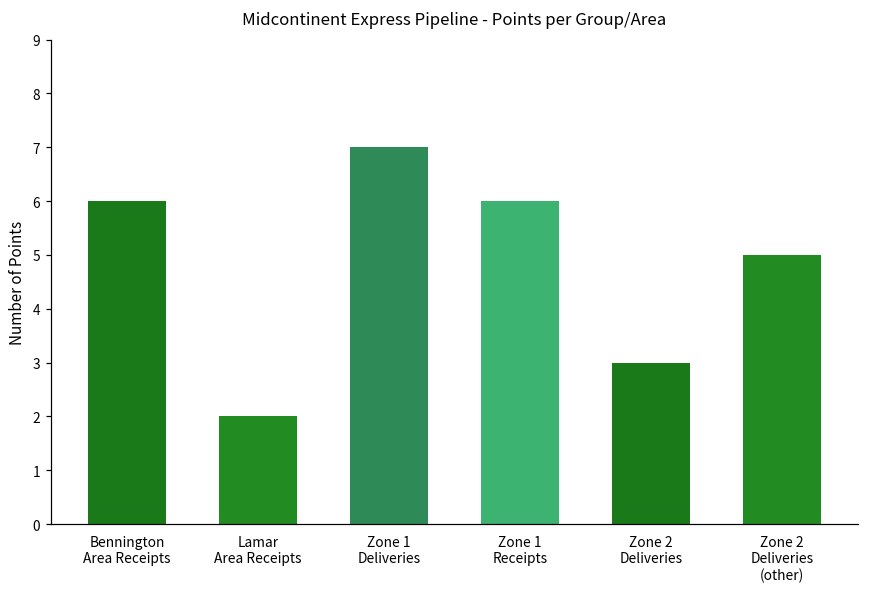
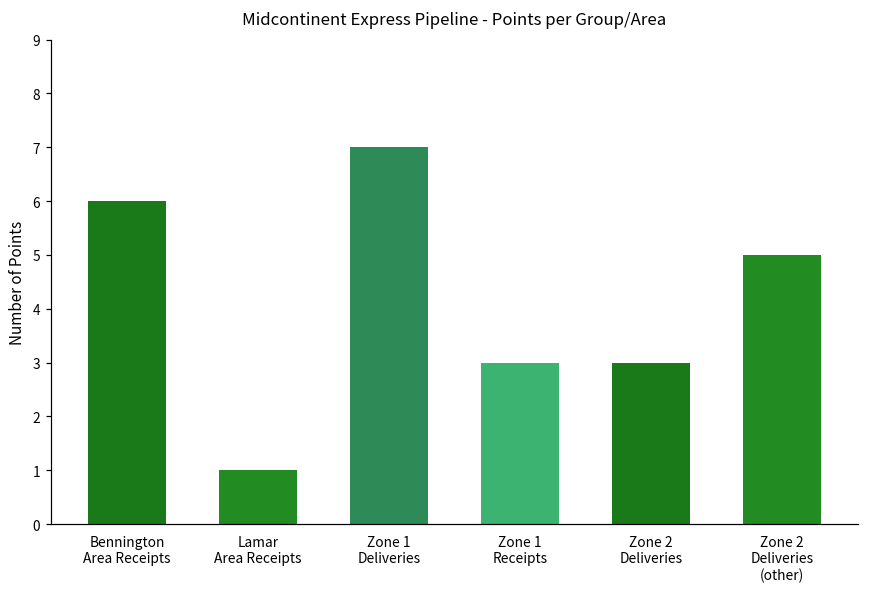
  {
    "Bennington Area Receipts": 6,
-   "Lamar Area Receipts": 2,
+   "Lamar Area Receipts": 1,
    "Zone 1 Deliveries": 7,
-   "Zone 1 Receipts": 6,
+   "Zone 1 Receipts": 3,
    "Zone 2 Deliveries": 3,
    "Zone 2 Deliveries (other)": 5
  }
